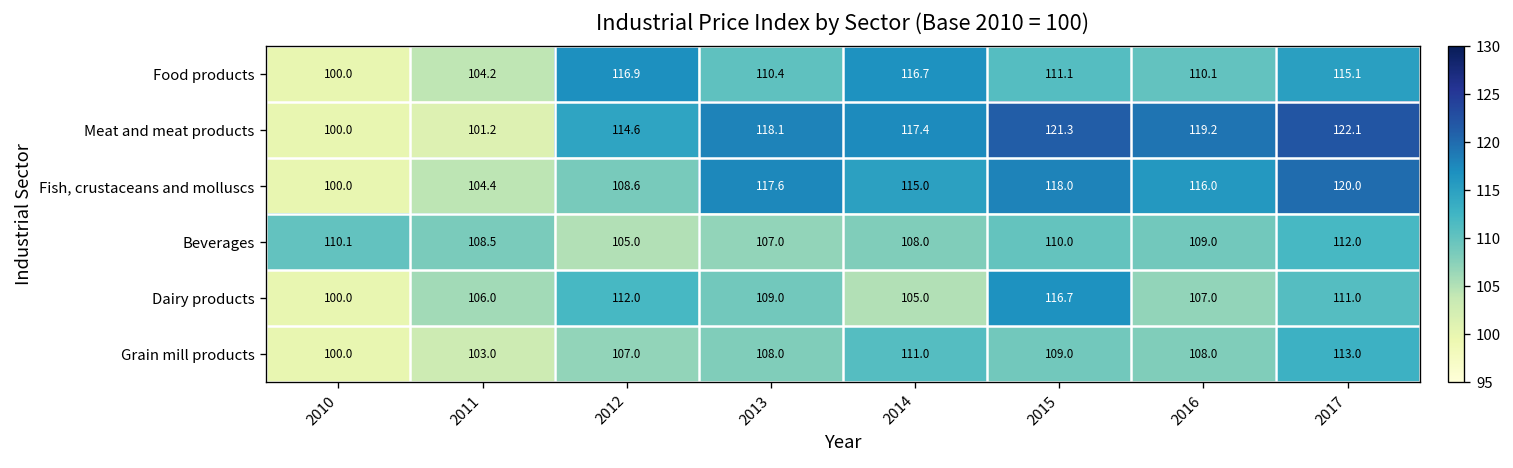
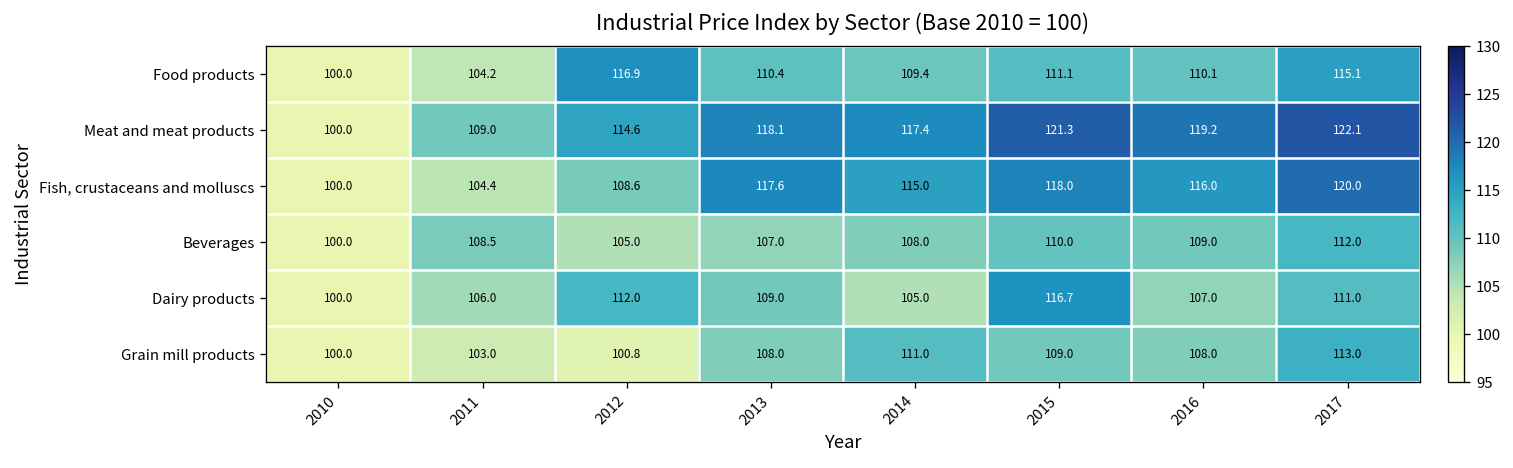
  {
    "Food products": {
      "2010": 100.0,
      "2011": 104.2,
      "2012": 116.9,
      "2013": 110.4,
-     "2014": 116.7,
+     "2014": 109.4,
      "2015": 111.1,
      "2016": 110.1,
      "2017": 115.1
    },
    "Meat and meat products": {
      "2010": 100.0,
-     "2011": 101.2,
+     "2011": 109.0,
      "2012": 114.6,
      "2013": 118.1,
      "2014": 117.4,
      "2015": 121.3,
      "2016": 119.2,
      "2017": 122.1
    },
    "Fish, crustaceans and molluscs": {
      "2010": 100.0,
      "2011": 104.4,
      "2012": 108.6,
      "2013": 117.6,
      "2014": 115.0,
      "2015": 118.0,
      "2016": 116.0,
      "2017": 120.0
    },
    "Beverages": {
-     "2010": 110.1,
+     "2010": 100.0,
      "2011": 108.5,
      "2012": 105.0,
      "2013": 107.0,
      "2014": 108.0,
      "2015": 110.0,
      "2016": 109.0,
      "2017": 112.0
    },
    "Dairy products": {
      "2010": 100.0,
      "2011": 106.0,
      "2012": 112.0,
      "2013": 109.0,
      "2014": 105.0,
      "2015": 116.7,
      "2016": 107.0,
      "2017": 111.0
    },
    "Grain mill products": {
      "2010": 100.0,
      "2011": 103.0,
-     "2012": 107.0,
+     "2012": 100.8,
      "2013": 108.0,
      "2014": 111.0,
      "2015": 109.0,
      "2016": 108.0,
      "2017": 113.0
    }
  }
